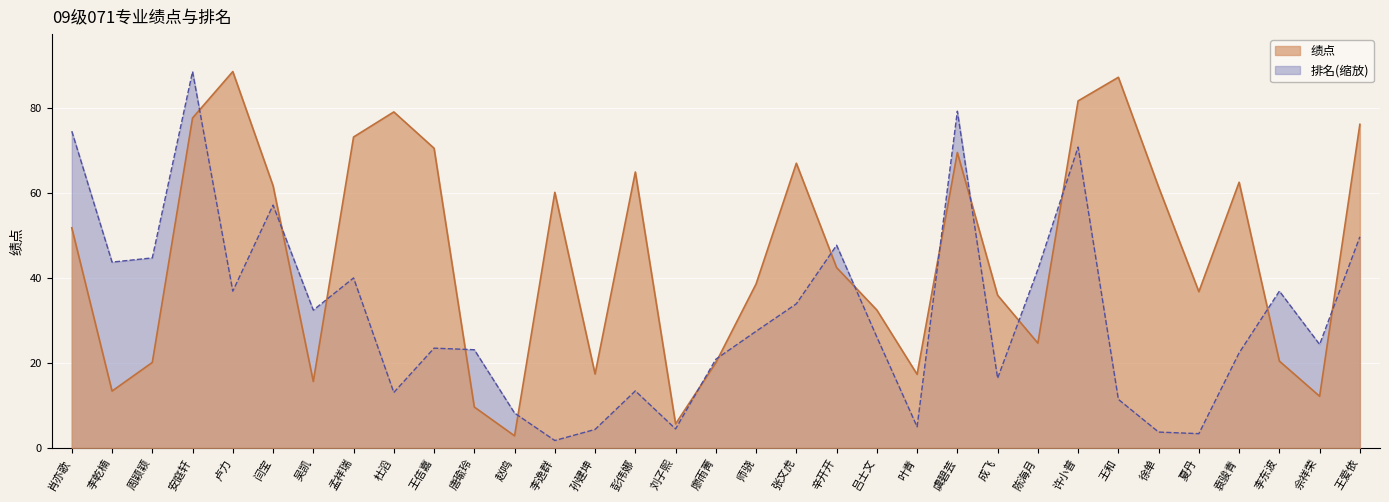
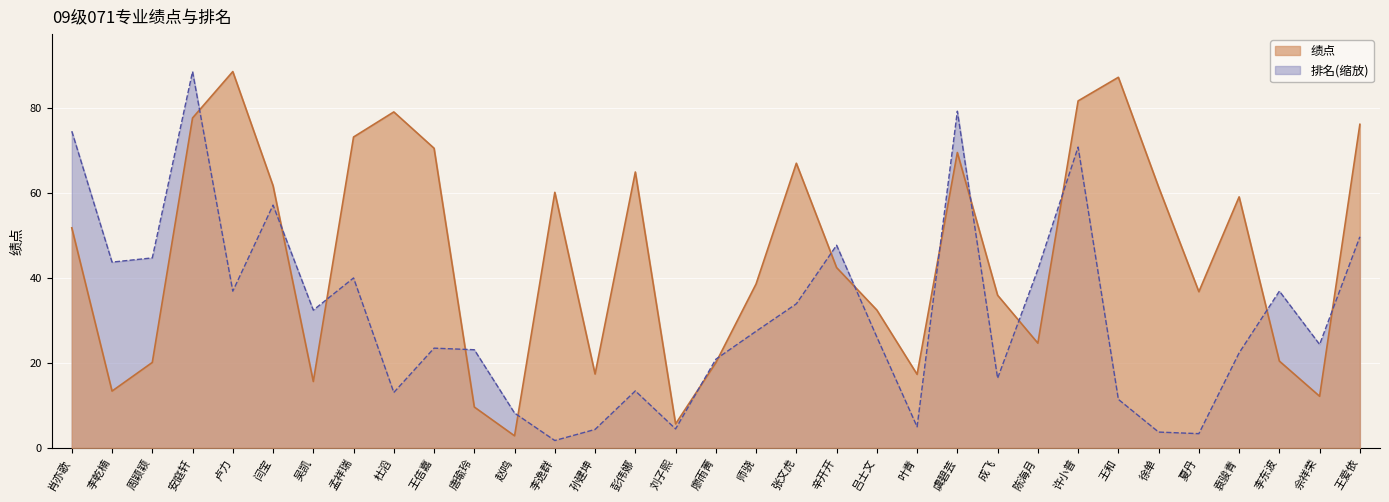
  {
    "绩点": {
      "肖亦歌": 52,
      "李乾楠": 13,
      "周颖颖": 20,
      "安庭轩": 78,
      "卢力": 89,
      "闫宝": 62,
      "吴凯": 16,
      "孟祥瑞": 73,
      "杜滔": 79,
      "王佶嘉": 71,
      "唐瑜玲": 10,
      "赵鸣": 3,
      "李逸群": 60,
      "孙建坤": 17,
      "彭伟娜": 65,
      "刘子熙": 6,
      "廖雨菁": 20,
      "师骁": 39,
      "张文虎": 67,
      "辛开开": 42,
      "吕士文": 32,
      "叶青": 17,
      "虞碧芸": 70,
      "成飞": 36,
      "陈海月": 25,
      "许小普": 82,
      "王和": 87,
      "徐单": 61,
      "夏丹": 37,
-     "袁骏青": 63,
+     "袁骏青": 59,
      "李东波": 20,
      "佘祥荣": 12,
      "王爱依": 76
    }
  }
